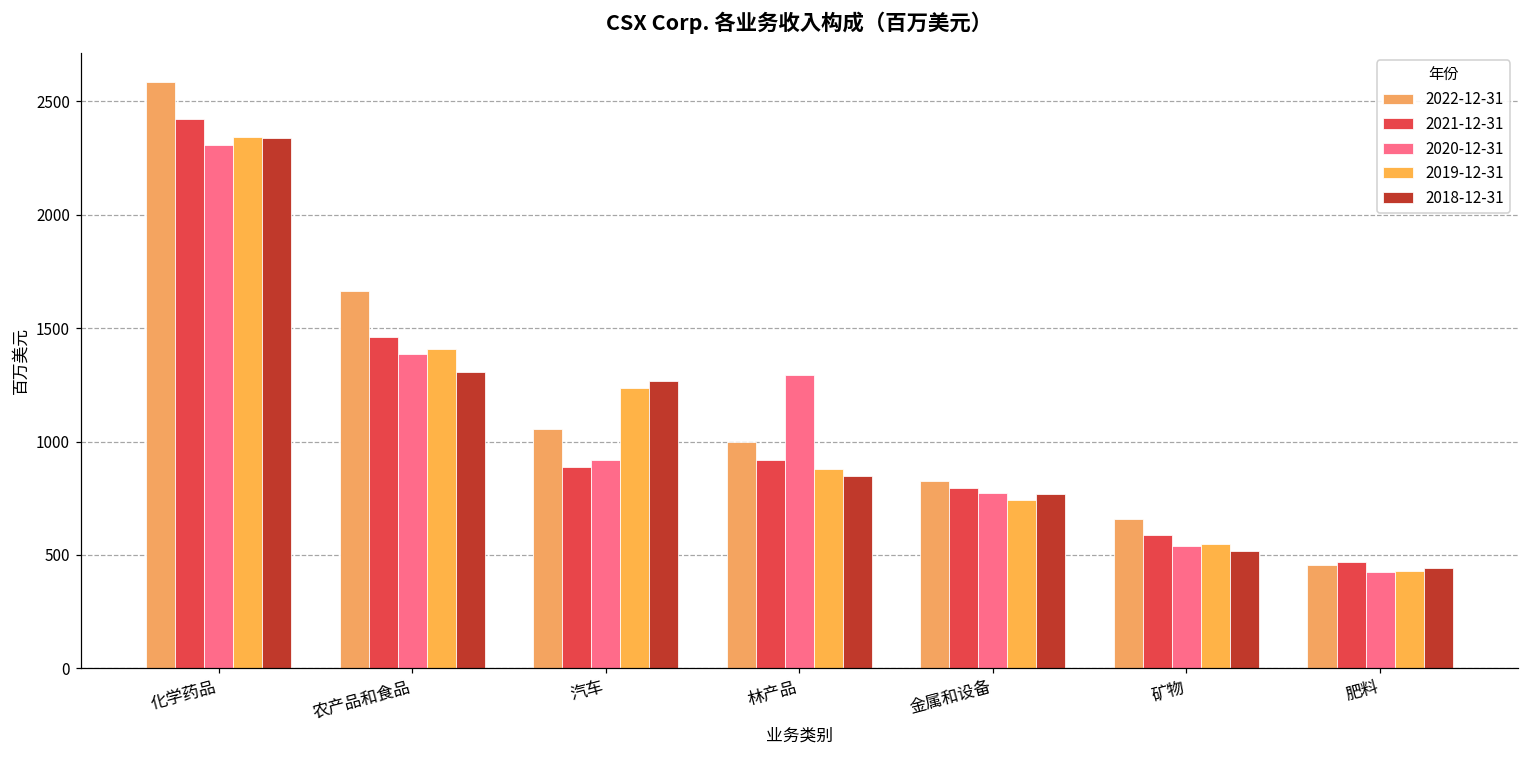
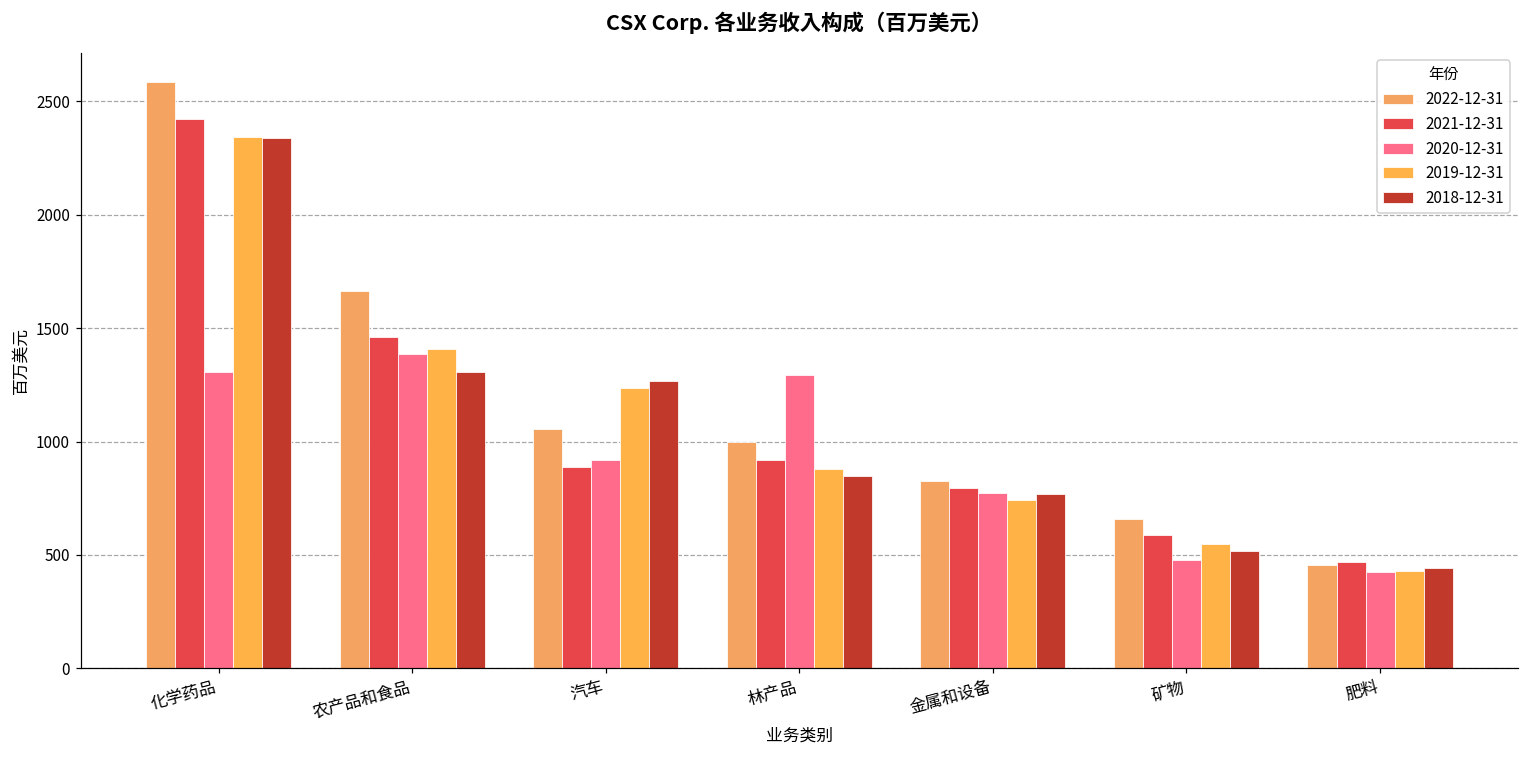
  {
    "2020-12-31": {
-     "化学药品": 2310,
+     "化学药品": 1310,
      "农产品和食品": 1390,
      "汽车": 920,
      "林产品": 1290,
      "金属和设备": 770,
-     "矿物": 540,
+     "矿物": 480,
      "肥料": 420
    }
  }
